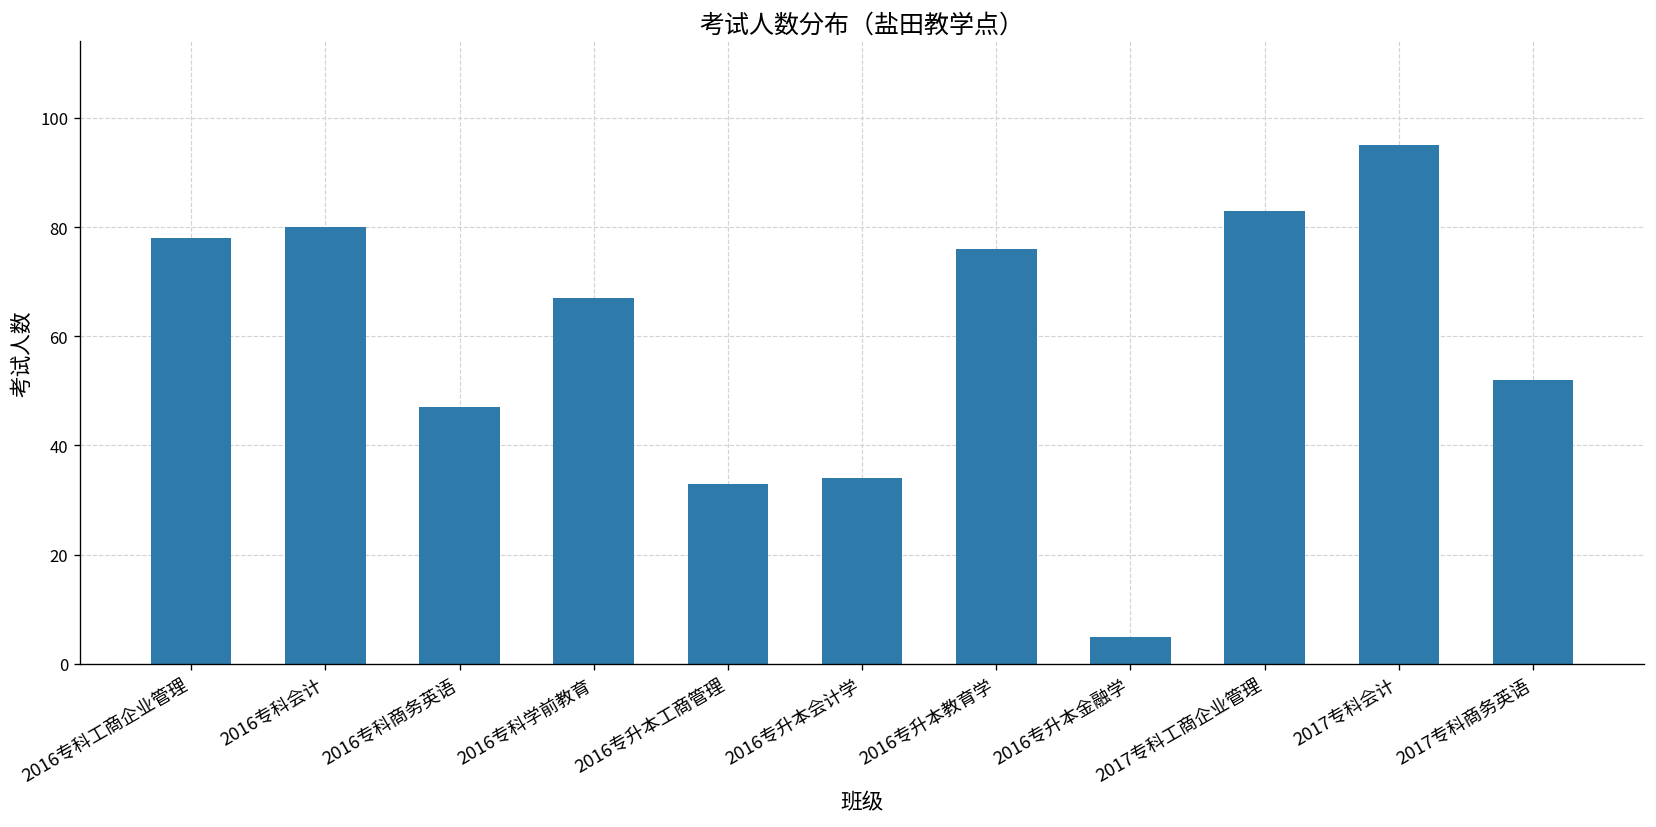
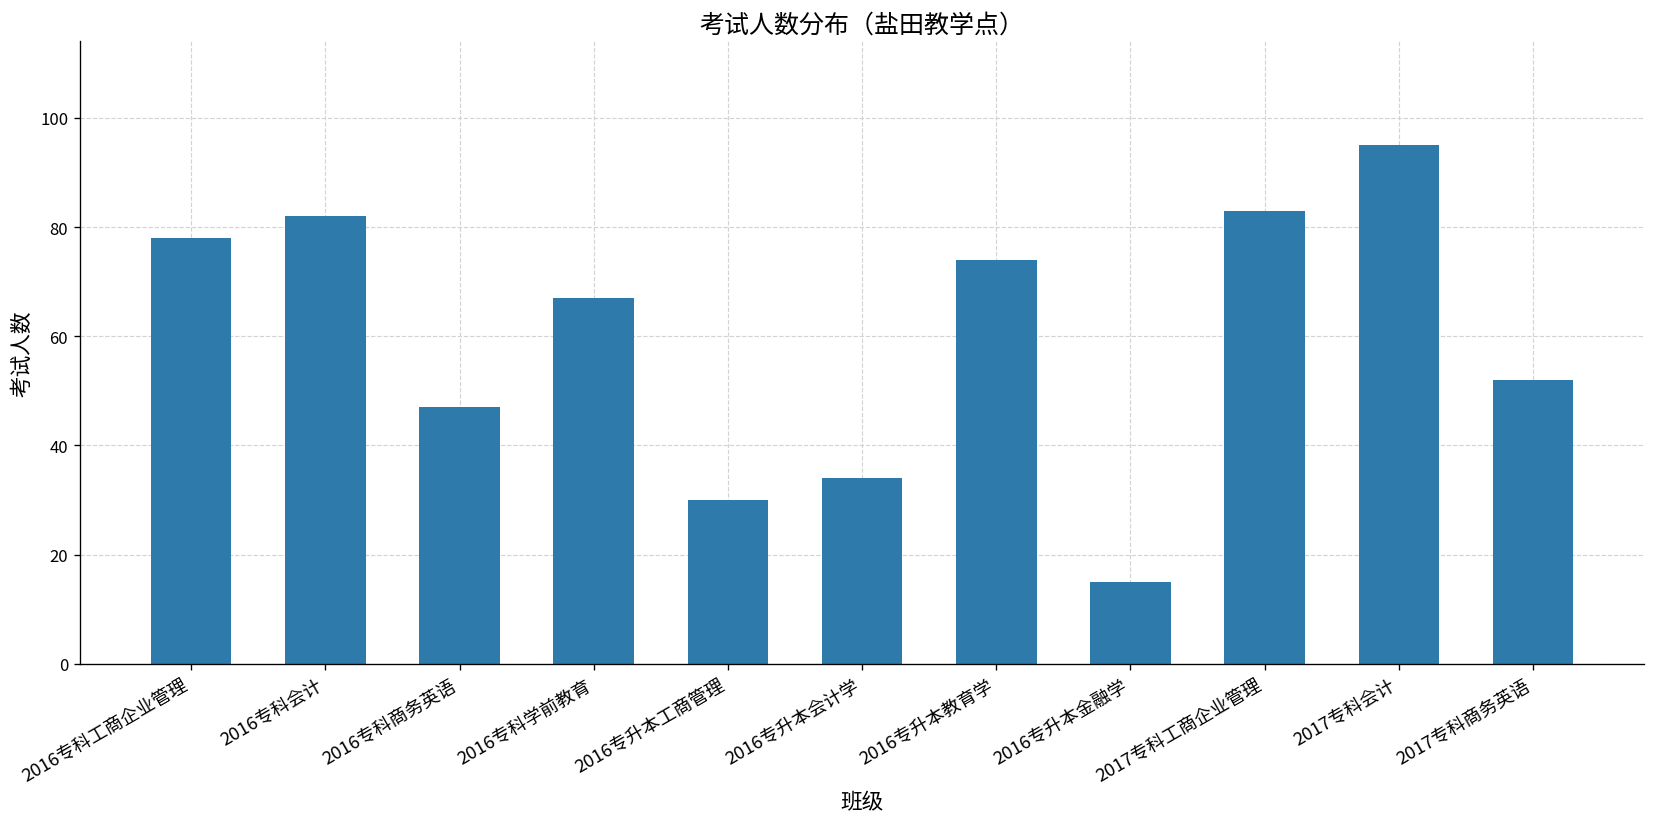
  {
    "2016专科工商企业管理": 78,
-   "2016专科会计": 80,
+   "2016专科会计": 82,
    "2016专科商务英语": 47,
    "2016专科学前教育": 67,
-   "2016专升本工商管理": 33,
+   "2016专升本工商管理": 30,
    "2016专升本会计学": 34,
-   "2016专升本教育学": 76,
-   "2016专升本金融学": 5,
+   "2016专升本教育学": 74,
+   "2016专升本金融学": 15,
    "2017专科工商企业管理": 83,
    "2017专科会计": 95,
    "2017专科商务英语": 52
  }
